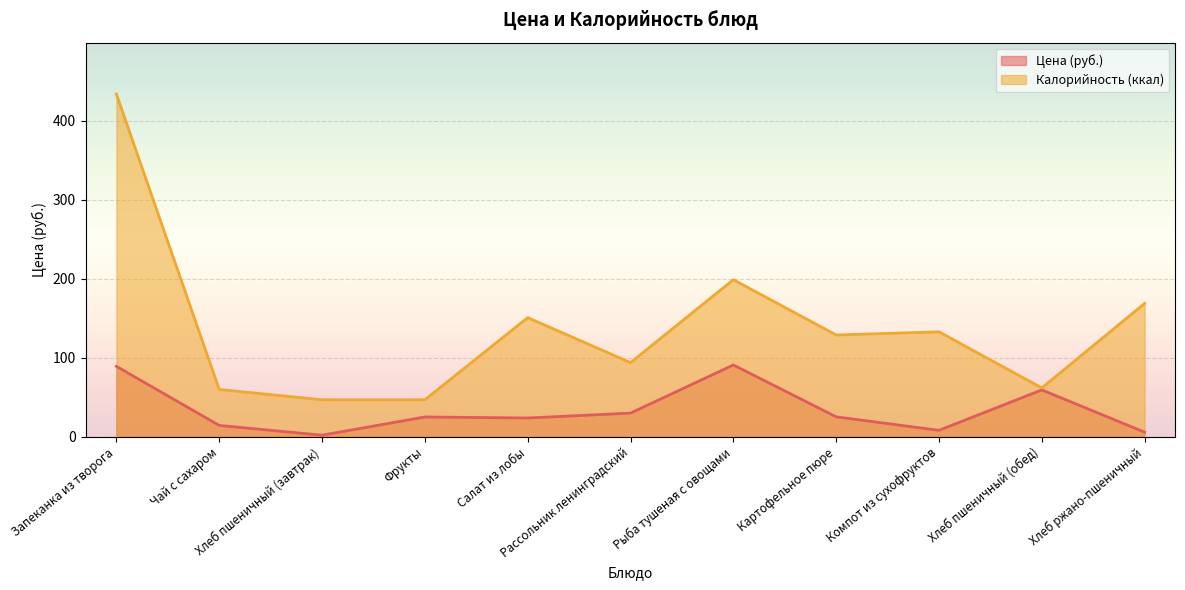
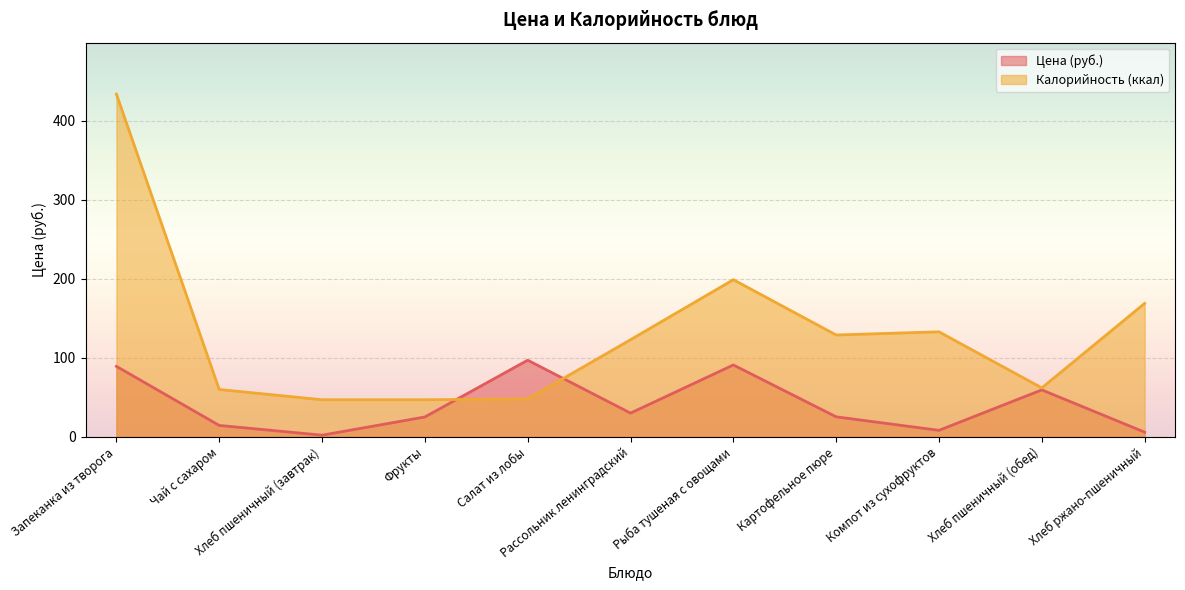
  {
    "Цена (руб.)": {
      "Запеканка из творога": 90,
      "Чай с сахаром": 10,
      "Хлеб пшеничный (завтрак)": 0,
      "Фрукты": 30,
-     "Салат из лобы": 20,
+     "Салат из лобы": 100,
      "Рассольник ленинградский": 30,
      "Рыба тушеная с овощами": 90,
      "Картофельное пюре": 30,
      "Компот из сухофруктов": 10,
      "Хлеб ржано-пшеничный": 10
    },
    "Калорийность (ккал)": {
      "Запеканка из творога": 430,
      "Чай с сахаром": 60,
      "Хлеб пшеничный (завтрак)": 50,
      "Фрукты": 50,
-     "Салат из лобы": 150,
-     "Рассольник ленинградский": 90,
+     "Салат из лобы": 50,
+     "Рассольник ленинградский": 120,
      "Рыба тушеная с овощами": 200,
      "Картофельное пюре": 130,
      "Компот из сухофруктов": 130,
      "Хлеб ржано-пшеничный": 170
    }
  }
